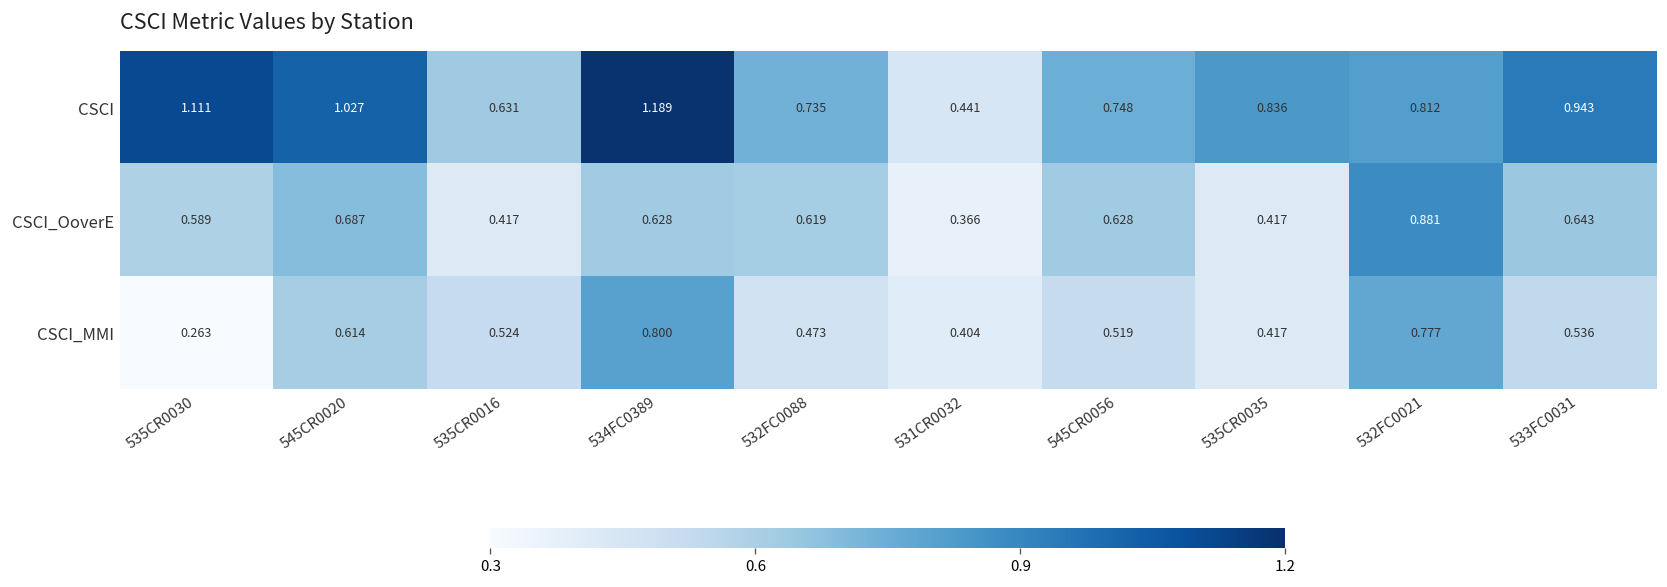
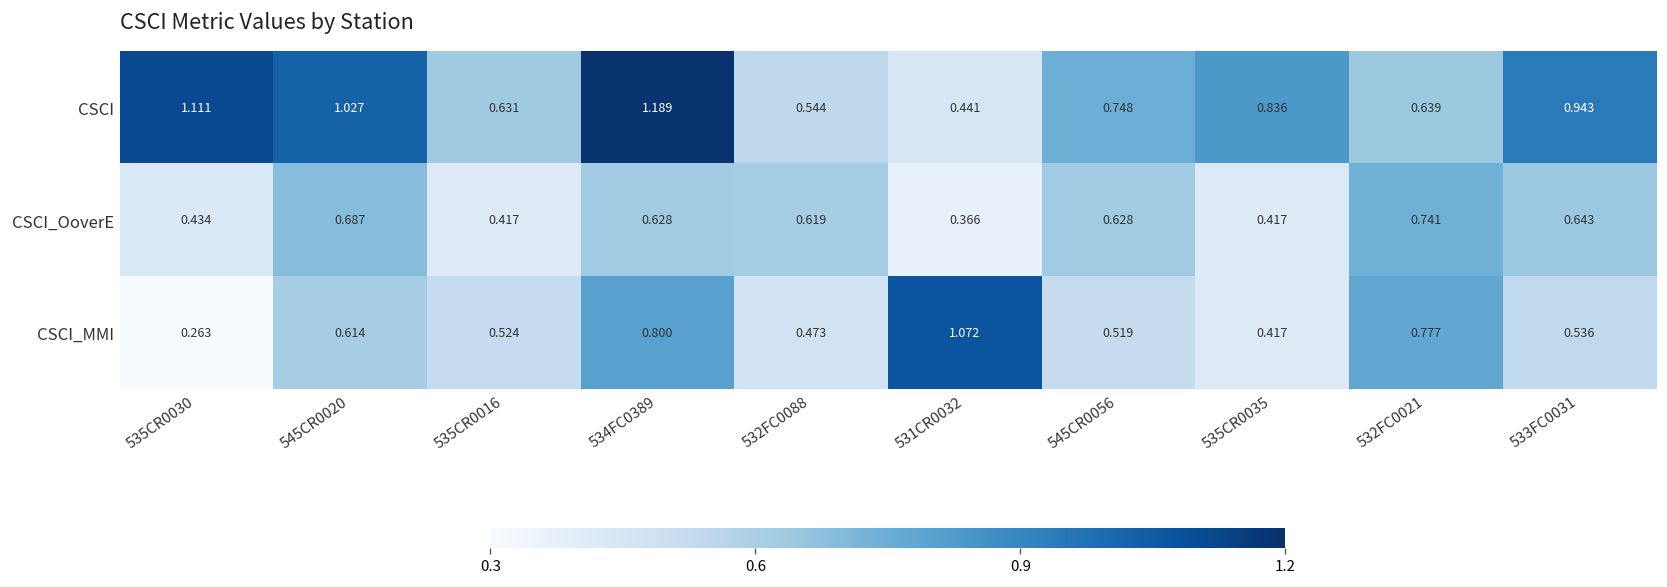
  {
    "CSCI": {
      "535CR0030": 1.111,
      "545CR0020": 1.027,
      "535CR0016": 0.631,
      "534FC0389": 1.189,
-     "532FC0088": 0.735,
+     "532FC0088": 0.544,
      "531CR0032": 0.441,
      "545CR0056": 0.748,
      "535CR0035": 0.836,
-     "532FC0021": 0.812,
+     "532FC0021": 0.639,
      "533FC0031": 0.943
    },
    "CSCI_OoverE": {
-     "535CR0030": 0.589,
+     "535CR0030": 0.434,
      "545CR0020": 0.687,
      "535CR0016": 0.417,
      "534FC0389": 0.628,
      "532FC0088": 0.619,
      "531CR0032": 0.366,
      "545CR0056": 0.628,
      "535CR0035": 0.417,
-     "532FC0021": 0.881,
+     "532FC0021": 0.741,
      "533FC0031": 0.643
    },
    "CSCI_MMI": {
      "535CR0030": 0.263,
      "545CR0020": 0.614,
      "535CR0016": 0.524,
      "534FC0389": 0.800,
      "532FC0088": 0.473,
-     "531CR0032": 0.404,
+     "531CR0032": 1.072,
      "545CR0056": 0.519,
      "535CR0035": 0.417,
      "532FC0021": 0.777,
      "533FC0031": 0.536
    }
  }
